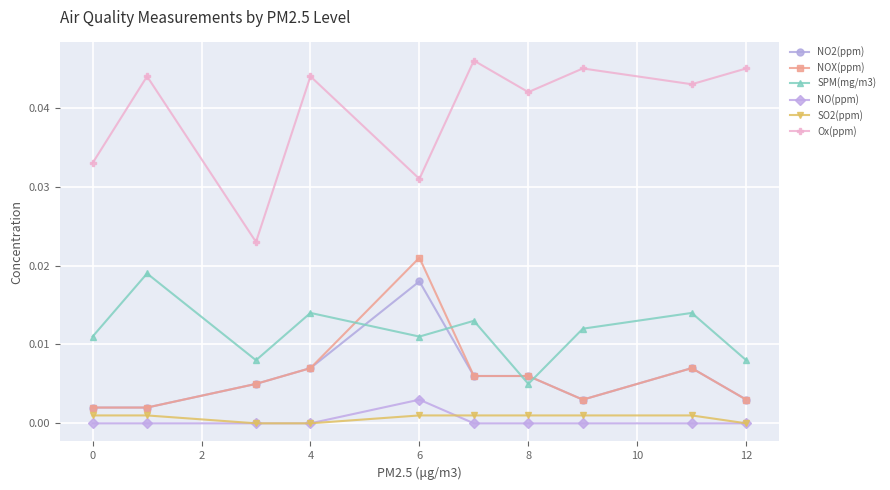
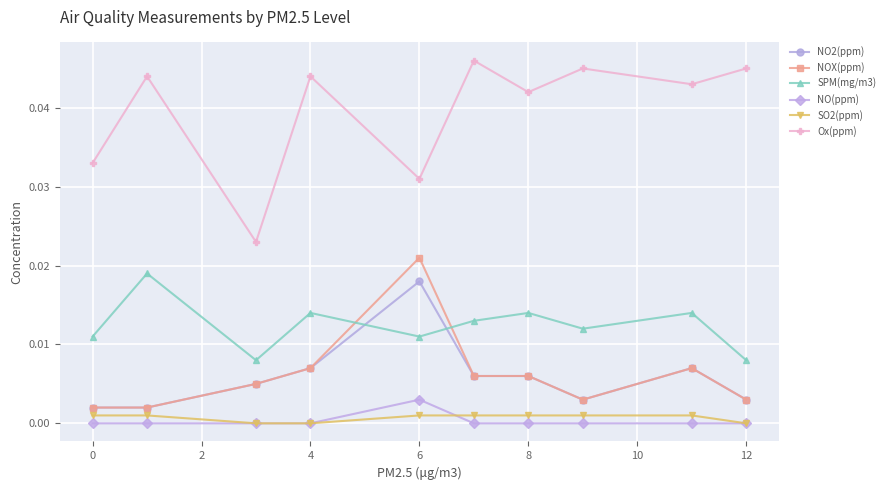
  {
    "SPM(mg/m3)": {
      "0": 0.011,
      "4": 0.014,
      "6": 0.011,
-     "8": 0.005,
+     "8": 0.014,
      "12": 0.008
    }
  }
